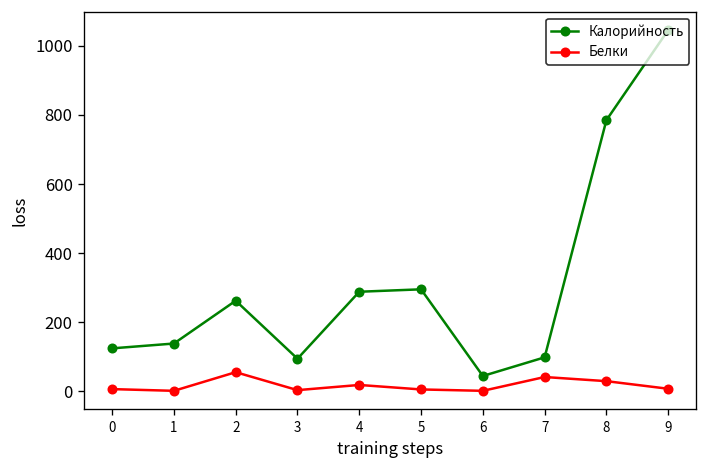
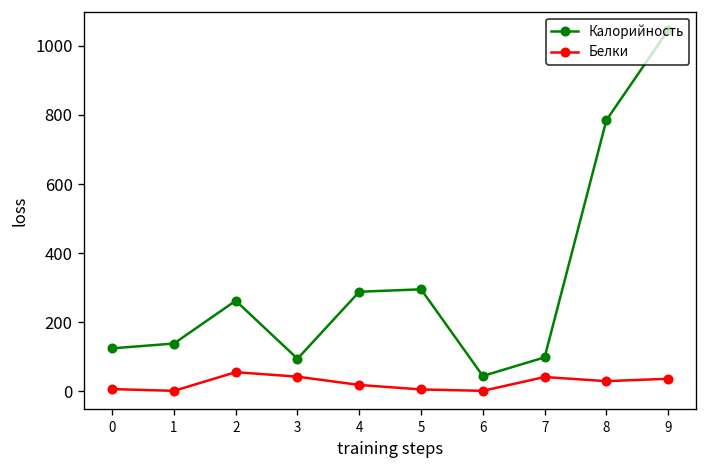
  {
    "Калорийность": {
      "0": 120,
      "1": 140,
      "2": 260,
      "3": 90,
      "4": 290,
      "5": 300,
      "6": 40,
      "7": 100,
      "8": 790
    },
    "Белки": {
      "0": 10,
      "1": 0,
      "2": 60,
-     "3": 0,
+     "3": 40,
      "4": 20,
      "5": 10,
      "6": 0,
      "7": 40,
      "8": 30,
-     "9": 10
+     "9": 40
    }
  }
